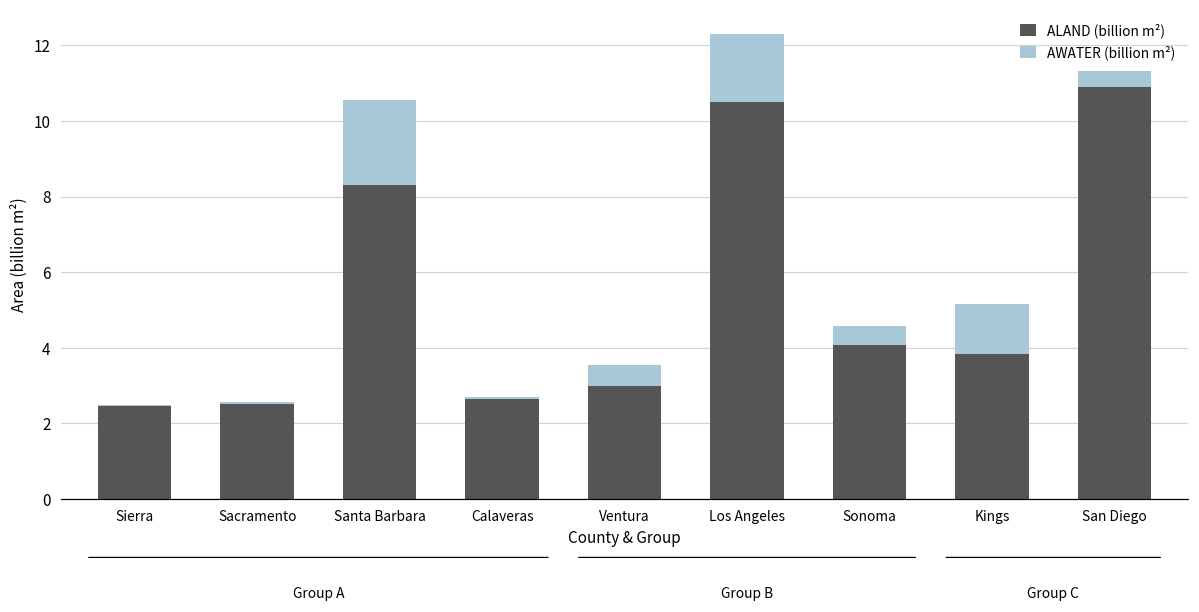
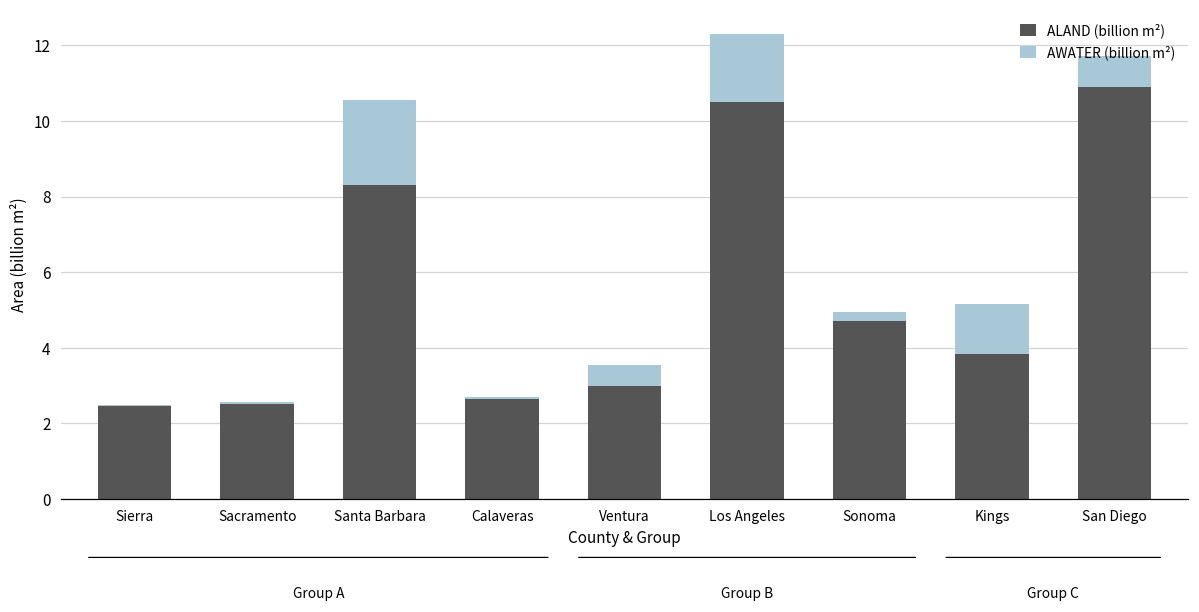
  {
    "ALAND (billion m²)": {
      "Sierra": 2.5,
      "Sacramento": 2.5,
      "Santa Barbara": 8.3,
      "Calaveras": 2.6,
      "Ventura": 3.0,
      "Los Angeles": 10.5,
-     "Sonoma": 4.1,
+     "Sonoma": 4.7,
      "Kings": 3.8,
      "San Diego": 10.9
    },
    "AWATER (billion m²)": {
      "Sacramento": 0.1,
      "Santa Barbara": 2.2,
      "Ventura": 0.6,
      "Los Angeles": 1.8,
-     "Sonoma": 0.5,
+     "Sonoma": 0.2,
      "Kings": 1.3,
-     "San Diego": 0.4
+     "San Diego": 0.8
    }
  }
